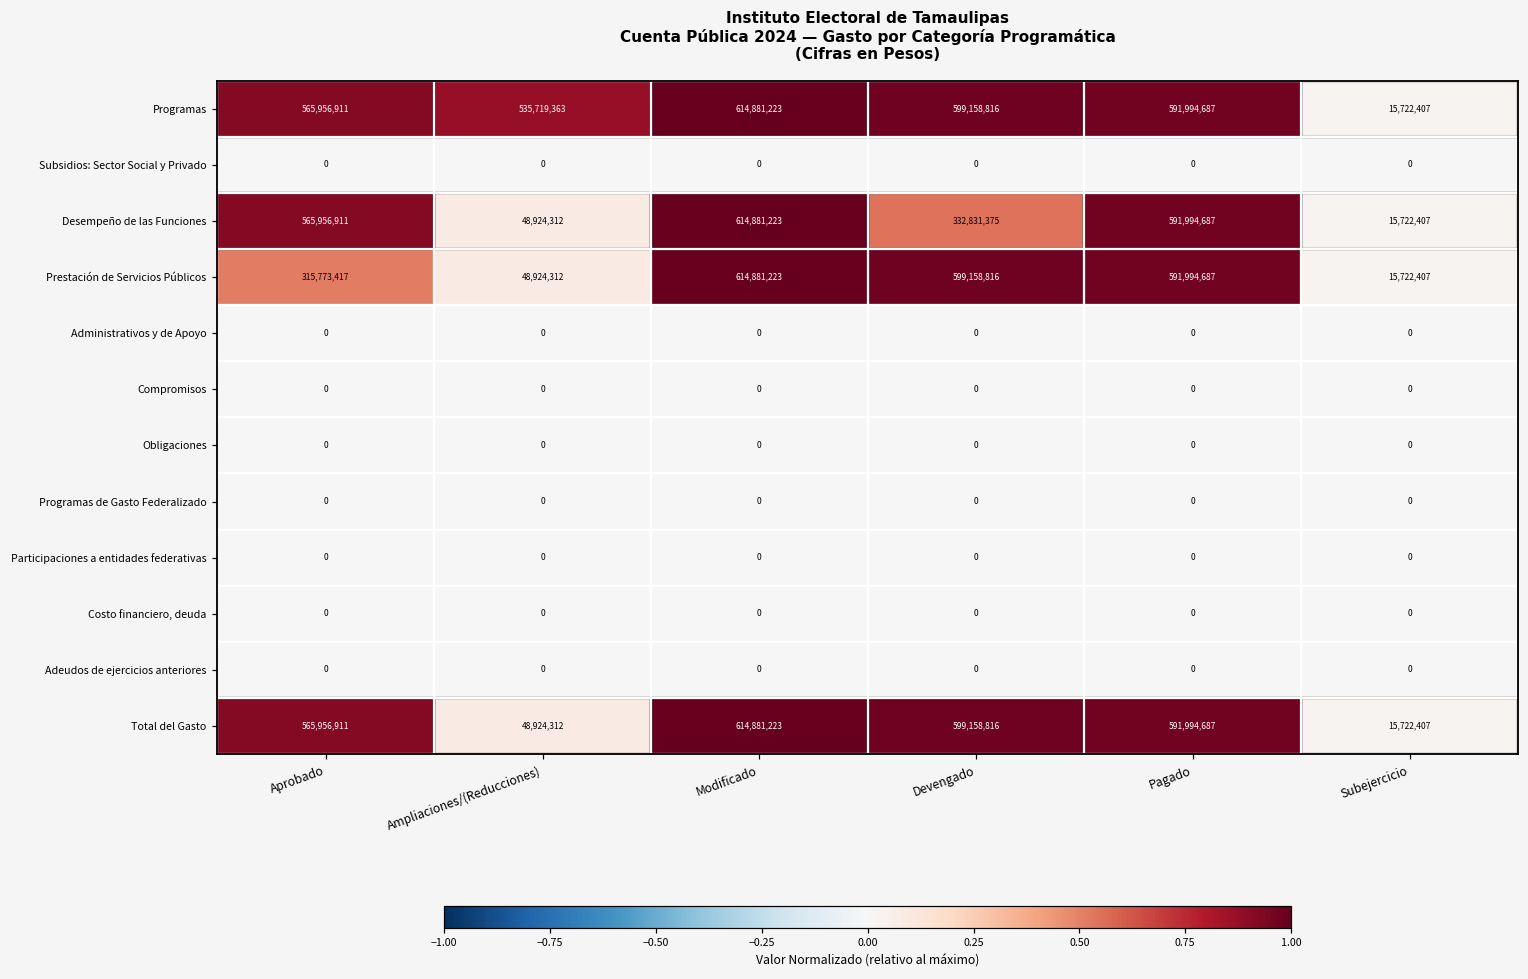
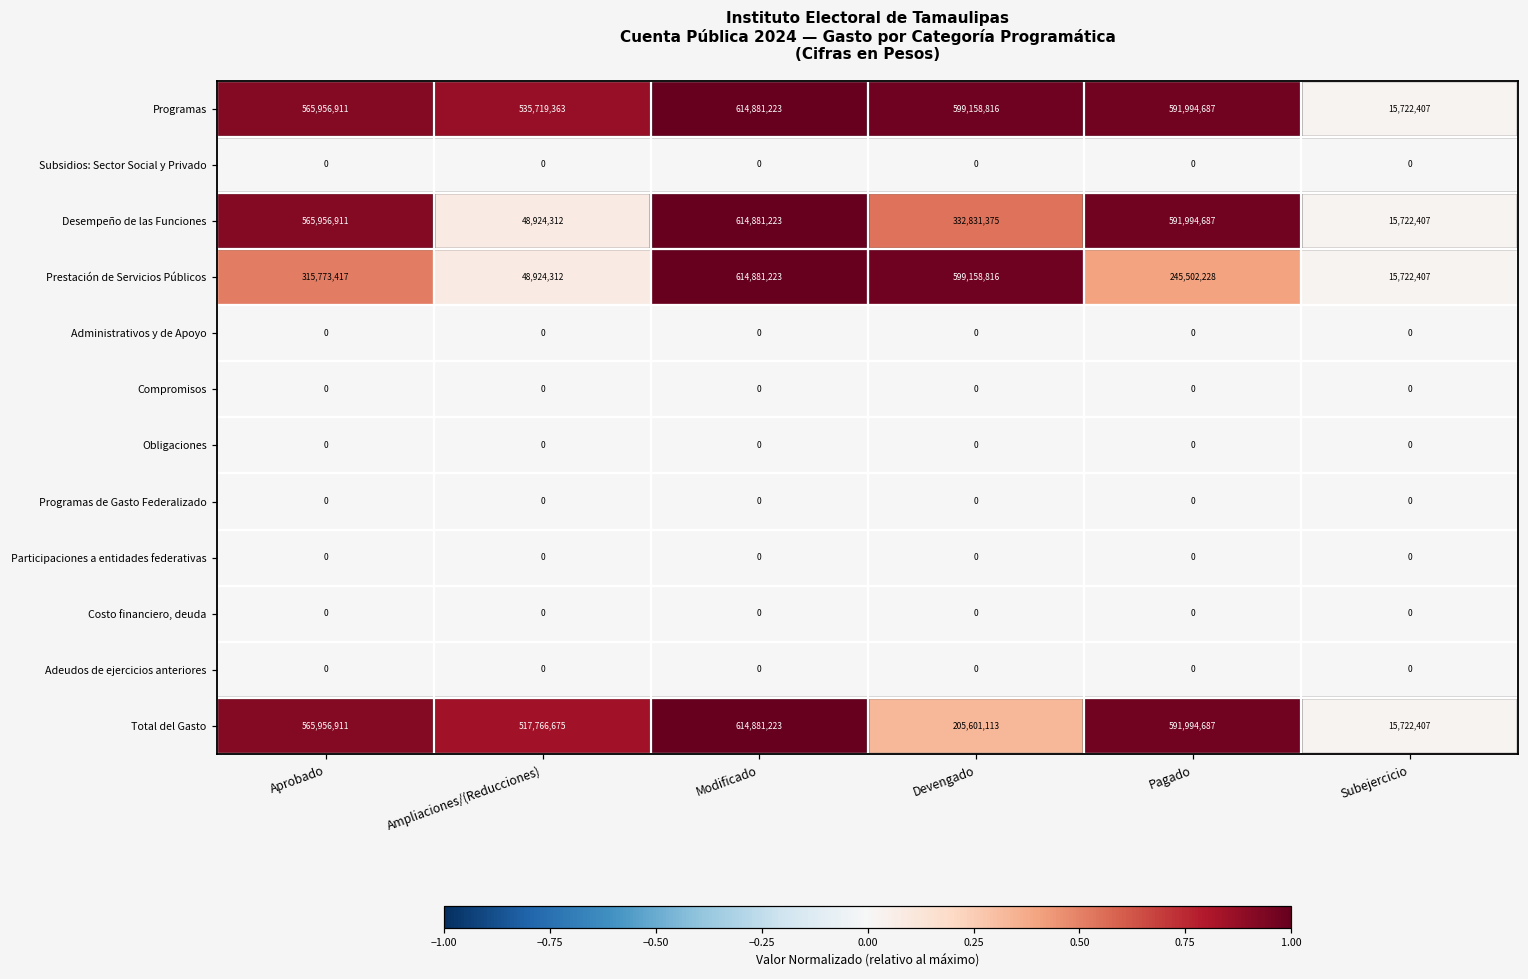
  {
    "Programas": {
      "Aprobado": "565,956,911",
      "Ampliaciones/(Reducciones)": "535,719,363",
      "Modificado": "614,881,223",
      "Devengado": "599,158,816",
      "Pagado": "591,994,687",
      "Subejercicio": "15,722,407"
    },
    "Subsidios: Sector Social y Privado": {
      "Aprobado": "0",
      "Ampliaciones/(Reducciones)": "0",
      "Modificado": "0",
      "Devengado": "0",
      "Pagado": "0",
      "Subejercicio": "0"
    },
    "Desempeño de las Funciones": {
      "Aprobado": "565,956,911",
      "Ampliaciones/(Reducciones)": "48,924,312",
      "Modificado": "614,881,223",
      "Devengado": "332,831,375",
      "Pagado": "591,994,687",
      "Subejercicio": "15,722,407"
    },
    "Prestación de Servicios Públicos": {
      "Aprobado": "315,773,417",
      "Ampliaciones/(Reducciones)": "48,924,312",
      "Modificado": "614,881,223",
      "Devengado": "599,158,816",
-     "Pagado": "591,994,687",
+     "Pagado": "245,502,228",
      "Subejercicio": "15,722,407"
    },
    "Administrativos y de Apoyo": {
      "Aprobado": "0",
      "Ampliaciones/(Reducciones)": "0",
      "Modificado": "0",
      "Devengado": "0",
      "Pagado": "0",
      "Subejercicio": "0"
    },
    "Compromisos": {
      "Aprobado": "0",
      "Ampliaciones/(Reducciones)": "0",
      "Modificado": "0",
      "Devengado": "0",
      "Pagado": "0",
      "Subejercicio": "0"
    },
    "Obligaciones": {
      "Aprobado": "0",
      "Ampliaciones/(Reducciones)": "0",
      "Modificado": "0",
      "Devengado": "0",
      "Pagado": "0",
      "Subejercicio": "0"
    },
    "Programas de Gasto Federalizado": {
      "Aprobado": "0",
      "Ampliaciones/(Reducciones)": "0",
      "Modificado": "0",
      "Devengado": "0",
      "Pagado": "0",
      "Subejercicio": "0"
    },
    "Participaciones a entidades federativas": {
      "Aprobado": "0",
      "Ampliaciones/(Reducciones)": "0",
      "Modificado": "0",
      "Devengado": "0",
      "Pagado": "0",
      "Subejercicio": "0"
    },
    "Costo financiero, deuda": {
      "Aprobado": "0",
      "Ampliaciones/(Reducciones)": "0",
      "Modificado": "0",
      "Devengado": "0",
      "Pagado": "0",
      "Subejercicio": "0"
    },
    "Adeudos de ejercicios anteriores": {
      "Aprobado": "0",
      "Ampliaciones/(Reducciones)": "0",
      "Modificado": "0",
      "Devengado": "0",
      "Pagado": "0",
      "Subejercicio": "0"
    },
    "Total del Gasto": {
      "Aprobado": "565,956,911",
-     "Ampliaciones/(Reducciones)": "48,924,312",
+     "Ampliaciones/(Reducciones)": "517,766,675",
      "Modificado": "614,881,223",
-     "Devengado": "599,158,816",
+     "Devengado": "205,601,113",
      "Pagado": "591,994,687",
      "Subejercicio": "15,722,407"
    }
  }
